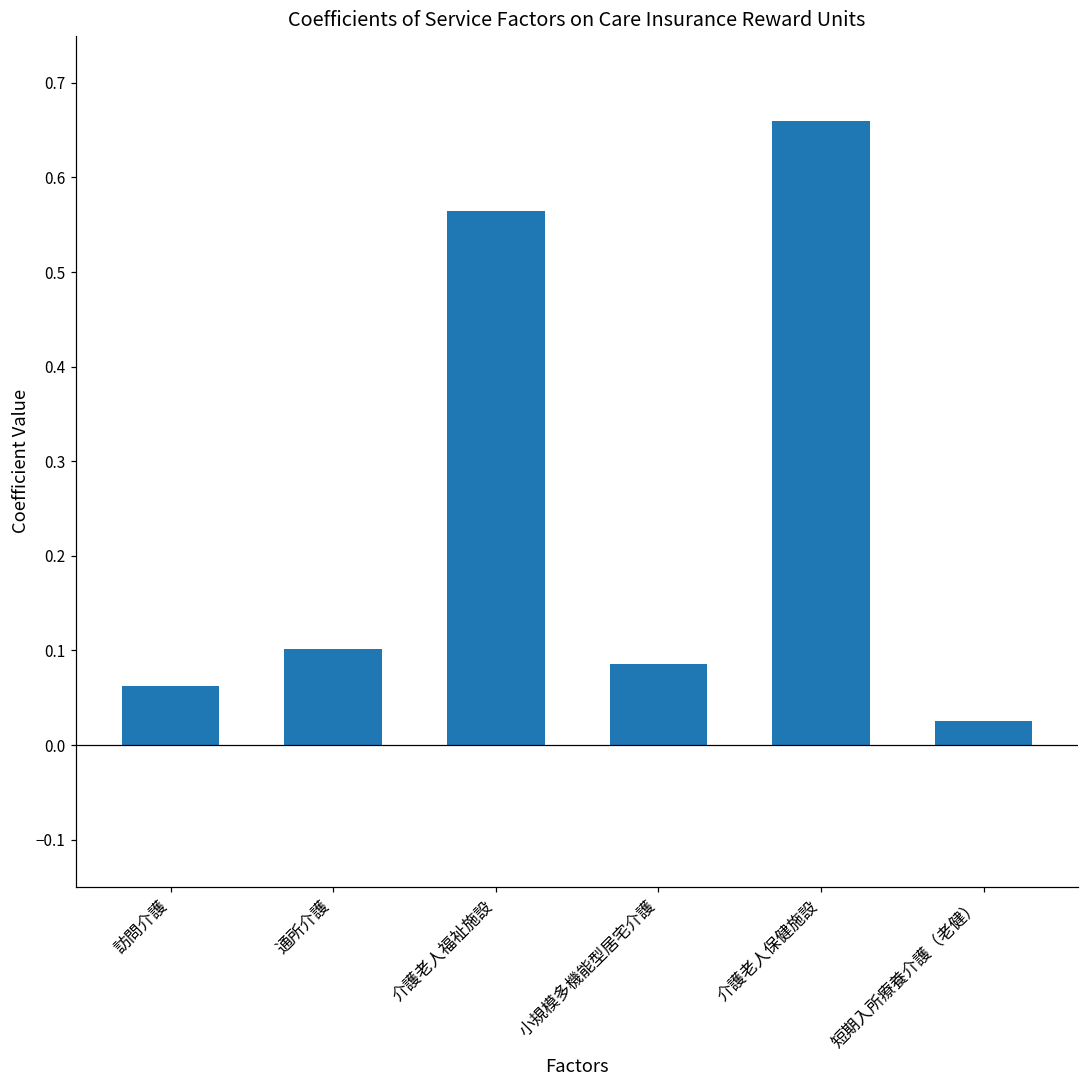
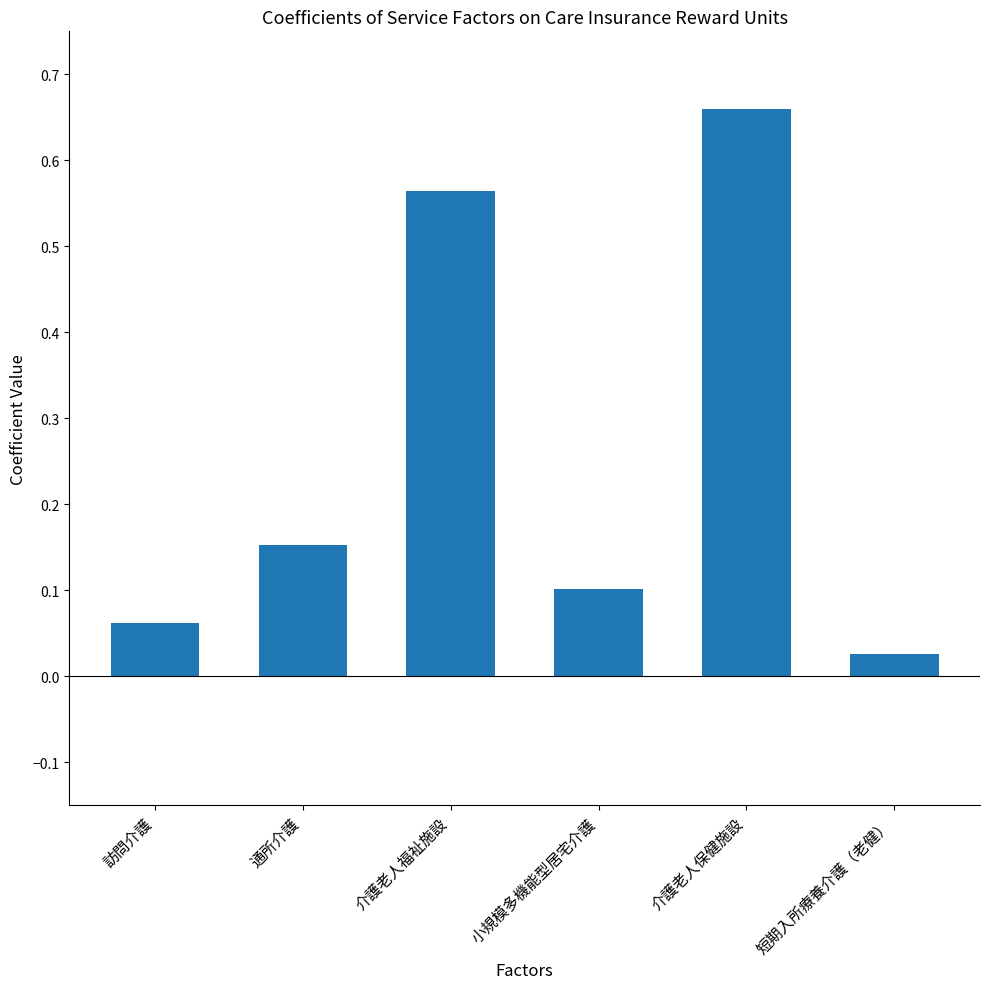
  {
    "訪問介護": 0.06,
-   "通所介護": 0.10,
+   "通所介護": 0.15,
    "介護老人福祉施設": 0.56,
-   "小規模多機能型居宅介護": 0.09,
+   "小規模多機能型居宅介護": 0.10,
    "介護老人保健施設": 0.66,
    "短期入所療養介護（老健）": 0.03
  }
